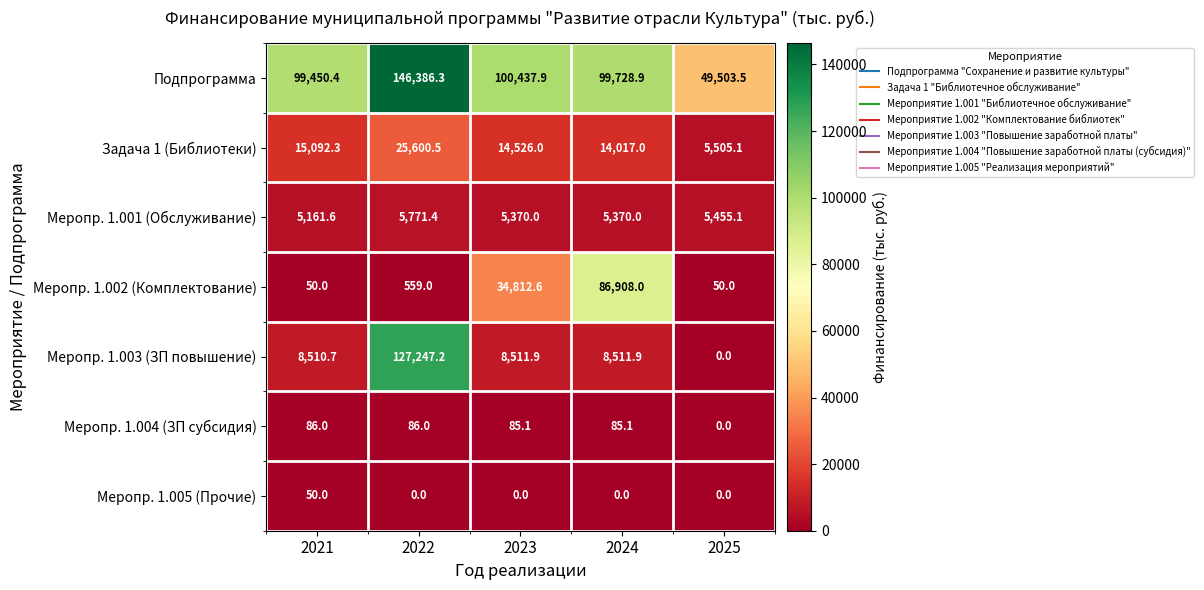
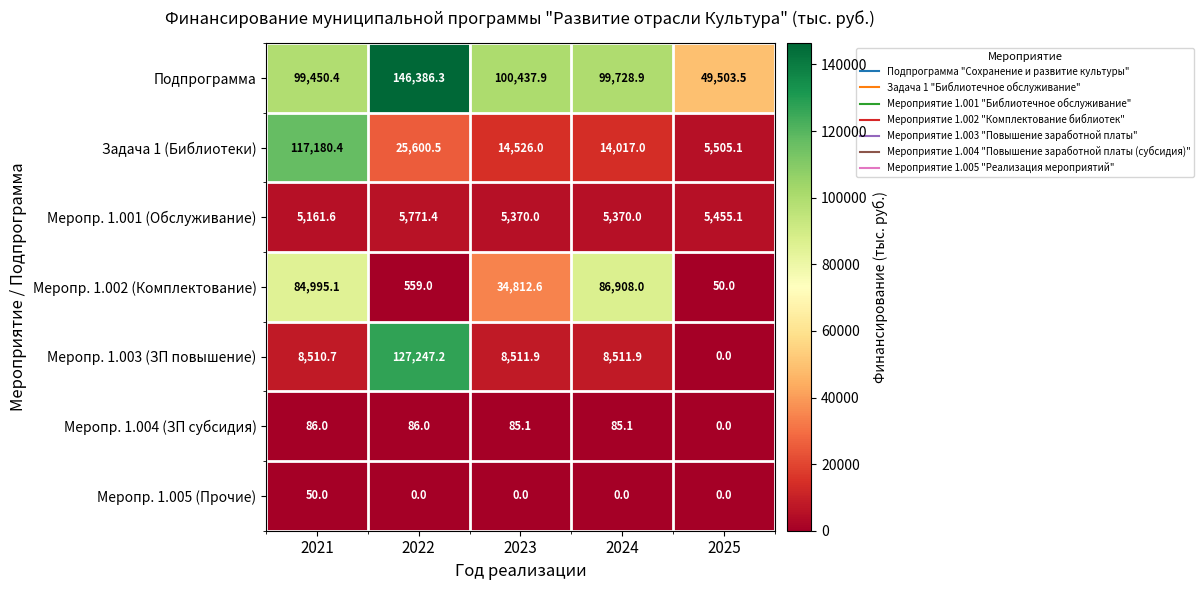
  {
    "Подпрограмма": {
      "2021": "99,450.4",
      "2022": "146,386.3",
      "2023": "100,437.9",
      "2024": "99,728.9",
      "2025": "49,503.5"
    },
    "Задача 1 (Библиотеки)": {
-     "2021": "15,092.3",
+     "2021": "117,180.4",
      "2022": "25,600.5",
      "2023": "14,526.0",
      "2024": "14,017.0",
      "2025": "5,505.1"
    },
    "Меропр. 1.001 (Обслуживание)": {
      "2021": "5,161.6",
      "2022": "5,771.4",
      "2023": "5,370.0",
      "2024": "5,370.0",
      "2025": "5,455.1"
    },
    "Меропр. 1.002 (Комплектование)": {
-     "2021": "50.0",
+     "2021": "84,995.1",
      "2022": "559.0",
      "2023": "34,812.6",
      "2024": "86,908.0",
      "2025": "50.0"
    },
    "Меропр. 1.003 (ЗП повышение)": {
      "2021": "8,510.7",
      "2022": "127,247.2",
      "2023": "8,511.9",
      "2024": "8,511.9",
      "2025": "0.0"
    },
    "Меропр. 1.004 (ЗП субсидия)": {
      "2021": "86.0",
      "2022": "86.0",
      "2023": "85.1",
      "2024": "85.1",
      "2025": "0.0"
    },
    "Меропр. 1.005 (Прочие)": {
      "2021": "50.0",
      "2022": "0.0",
      "2023": "0.0",
      "2024": "0.0",
      "2025": "0.0"
    }
  }
